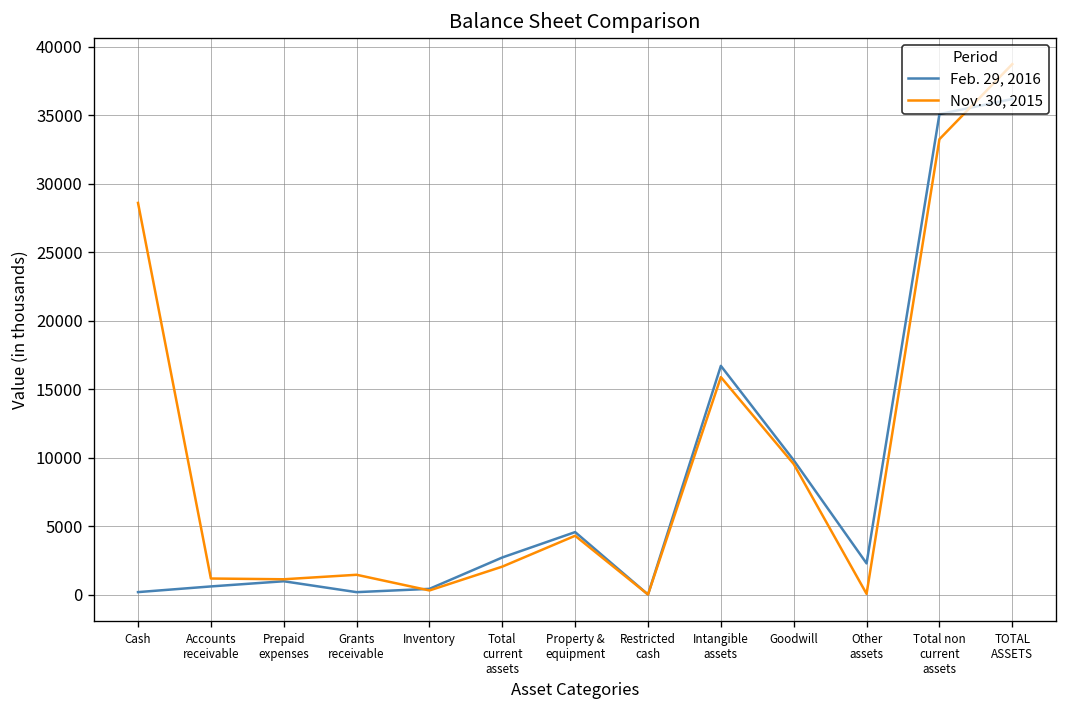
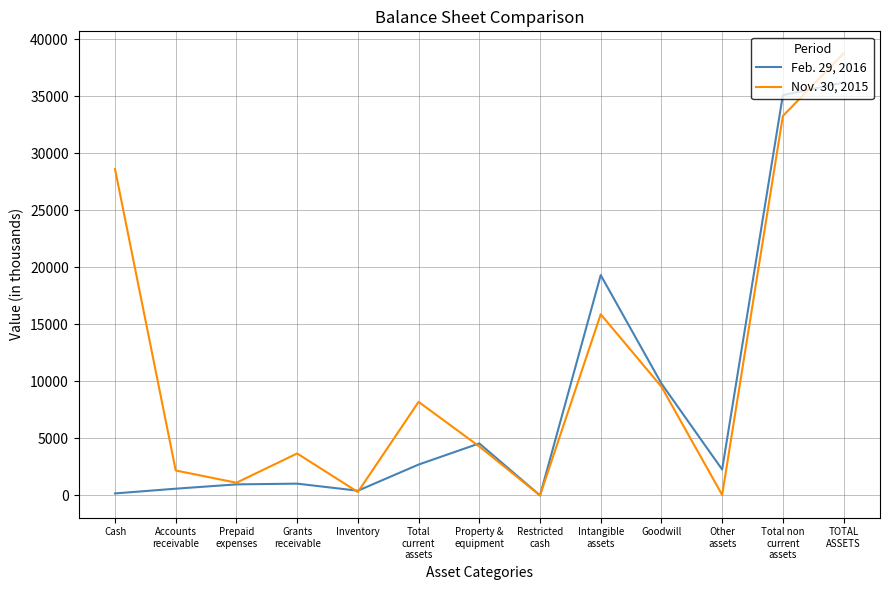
  {
    "Feb. 29, 2016": {
      "Cash": 200,
      "Accounts receivable": 600,
-     "Grants receivable": 200,
+     "Grants receivable": 1000,
      "Total current assets": 2700,
      "Property & equipment": 4600,
-     "Intangible assets": 16700,
+     "Intangible assets": 19300,
      "Goodwill": 9800,
      "Other assets": 2300
    },
    "Nov. 30, 2015": {
      "Cash": 28600,
-     "Accounts receivable": 1200,
-     "Grants receivable": 1400,
-     "Total current assets": 2000,
+     "Accounts receivable": 2200,
+     "Grants receivable": 3700,
+     "Total current assets": 8200,
      "Property & equipment": 4300,
      "Intangible assets": 15900,
      "Goodwill": 9500,
      "Other assets": 100,
      "Total non current assets": 33300
    }
  }
